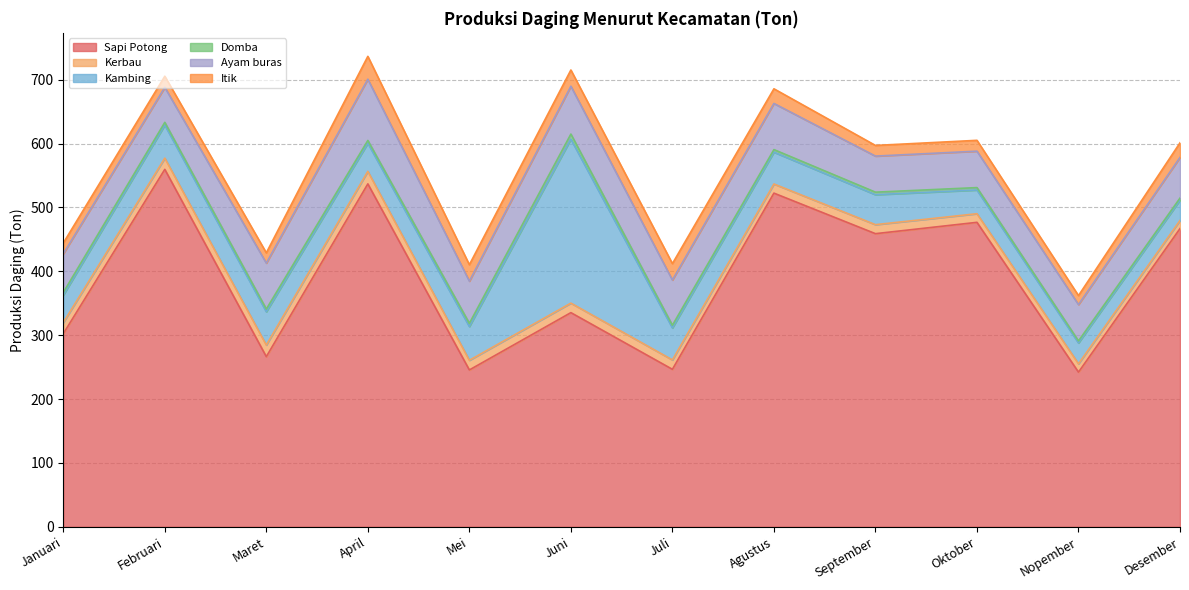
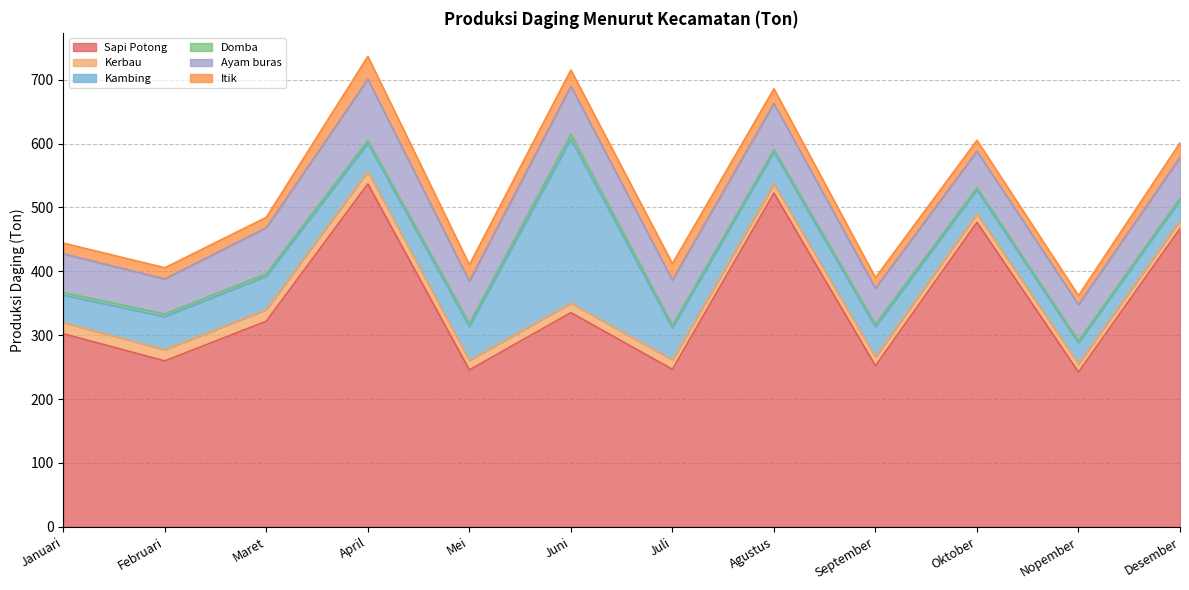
  {
    "Sapi Potong": {
      "Januari": 300,
-     "Februari": 560,
-     "Maret": 270,
+     "Februari": 260,
+     "Maret": 320,
      "April": 540,
      "Mei": 250,
      "Juni": 340,
      "Juli": 250,
      "Agustus": 520,
-     "September": 460,
+     "September": 250,
      "Oktober": 480,
      "Nopember": 240,
      "Desember": 470
    },
    "Domba": {
      "Januari": 0,
      "Februari": 0,
      "Maret": 0,
      "April": 0,
      "Mei": 10,
      "Juni": 10,
      "Juli": 0,
      "Agustus": 0
    }
  }
